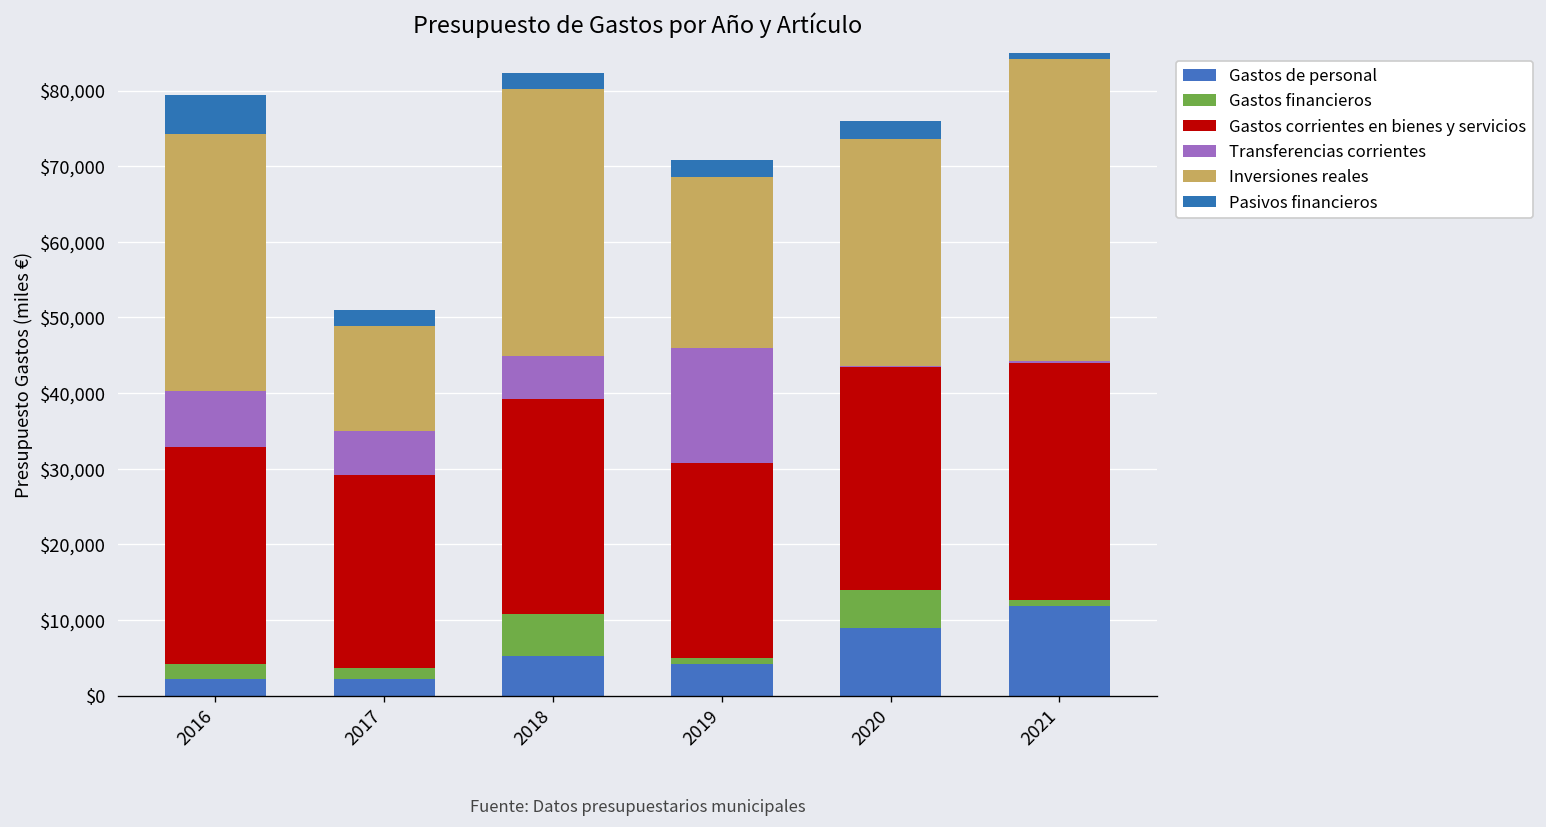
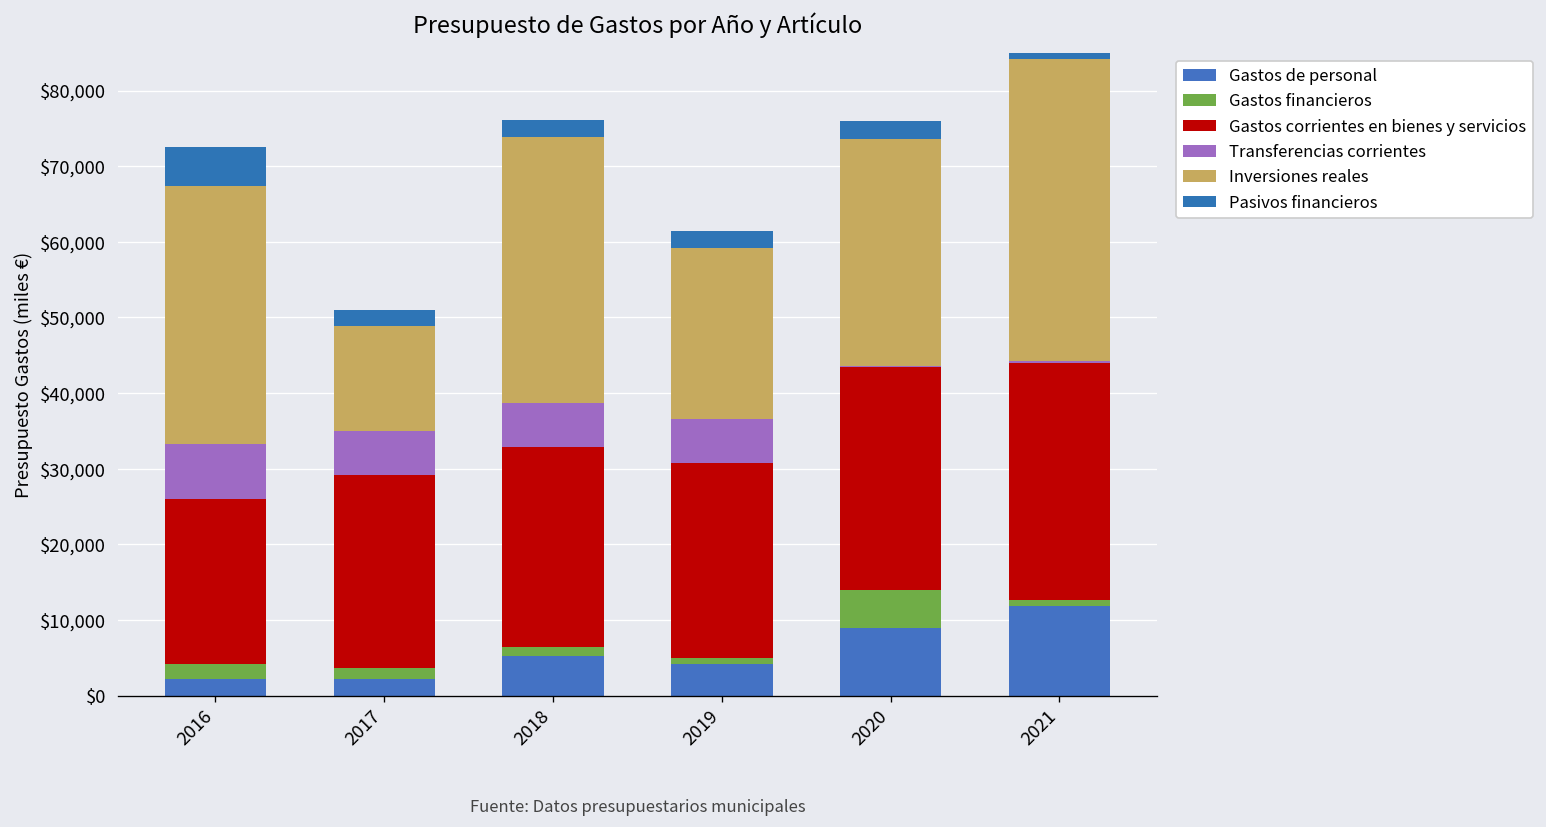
  {
    "Gastos financieros": {
      "2016": "$2,000",
      "2017": "$2,000",
-     "2018": "$6,000",
+     "2018": "$1,000",
      "2019": "$1,000",
      "2020": "$5,000",
      "2021": "$1,000"
    },
    "Gastos corrientes en bienes y servicios": {
-     "2016": "$29,000",
+     "2016": "$22,000",
      "2017": "$25,000",
-     "2018": "$28,000",
+     "2018": "$26,000",
      "2019": "$26,000",
      "2020": "$30,000",
      "2021": "$31,000"
    },
    "Transferencias corrientes": {
      "2016": "$7,000",
      "2017": "$6,000",
      "2018": "$6,000",
-     "2019": "$15,000"
+     "2019": "$6,000"
    },
    "Inversiones reales": {
      "2016": "$34,000",
      "2017": "$14,000",
      "2018": "$35,000",
      "2019": "$23,000",
      "2020": "$30,000",
      "2021": "$40,000"
    }
  }
